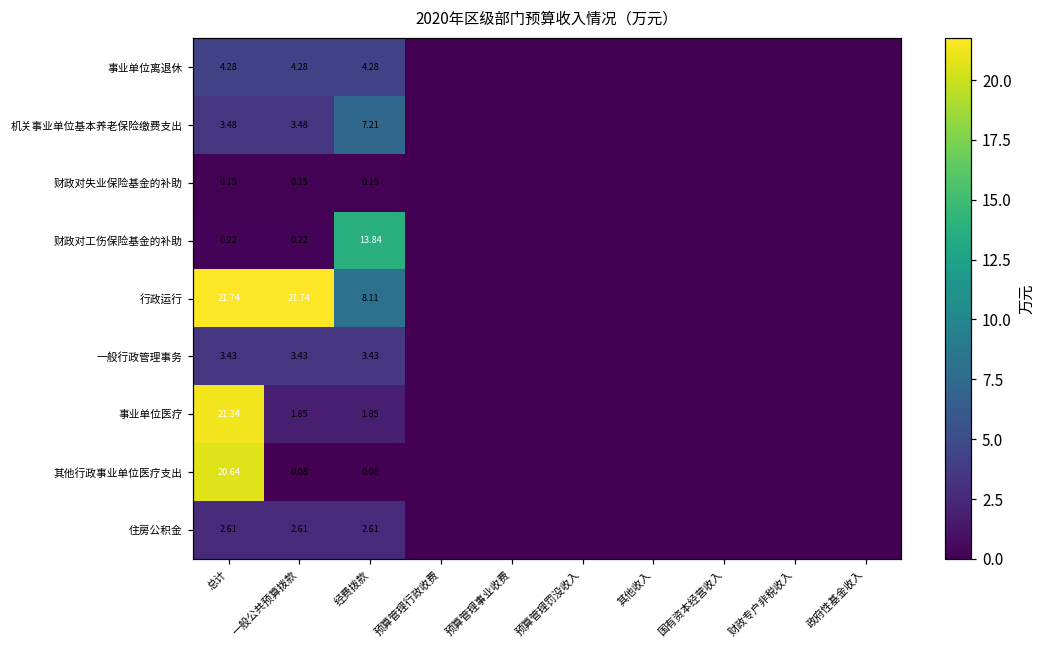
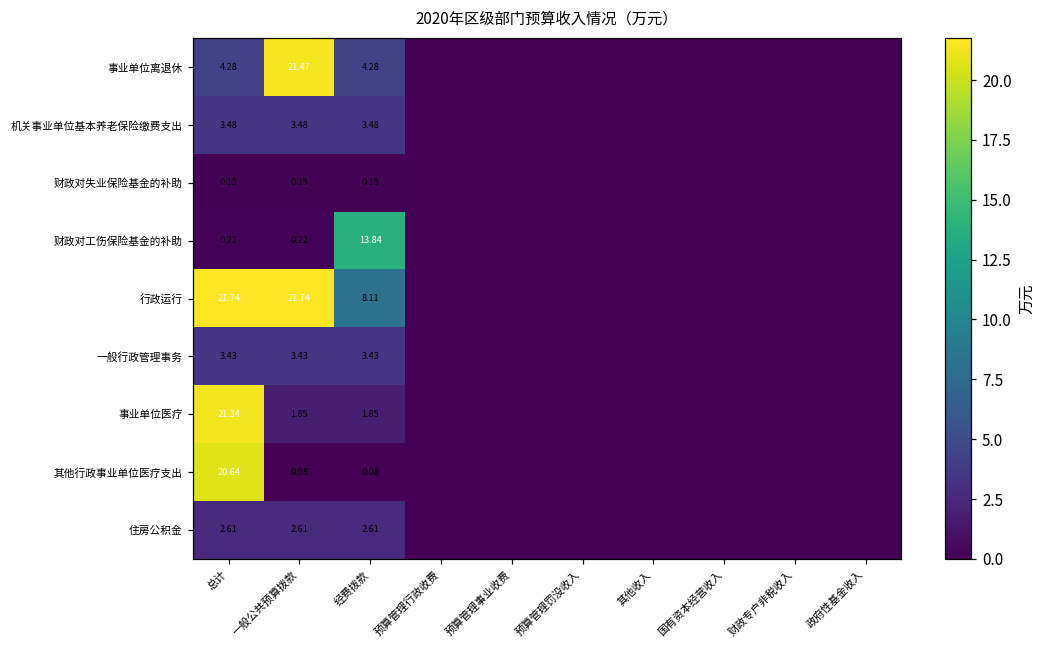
  {
    "事业单位离退休": {
      "总计": 4.28,
-     "一般公共预算拨款": 4.28,
+     "一般公共预算拨款": 21.47,
      "经费拨款": 4.28
    },
    "机关事业单位基本养老保险缴费支出": {
      "总计": 3.48,
      "一般公共预算拨款": 3.48,
-     "经费拨款": 7.21
+     "经费拨款": 3.48
    },
    "财政对失业保险基金的补助": {
      "总计": 0.15,
      "一般公共预算拨款": 0.15,
      "经费拨款": 0.15
    },
    "财政对工伤保险基金的补助": {
      "总计": 0.22,
      "一般公共预算拨款": 0.22,
      "经费拨款": 13.84
    },
    "行政运行": {
      "总计": 21.74,
      "一般公共预算拨款": 21.74,
      "经费拨款": 8.11
    },
    "一般行政管理事务": {
      "总计": 3.43,
      "一般公共预算拨款": 3.43,
      "经费拨款": 3.43
    },
    "事业单位医疗": {
      "总计": 21.34,
      "一般公共预算拨款": 1.85,
      "经费拨款": 1.85
    },
    "其他行政事业单位医疗支出": {
      "总计": 20.64,
      "一般公共预算拨款": 0.08,
      "经费拨款": 0.08
    },
    "住房公积金": {
      "总计": 2.61,
      "一般公共预算拨款": 2.61,
      "经费拨款": 2.61
    }
  }
